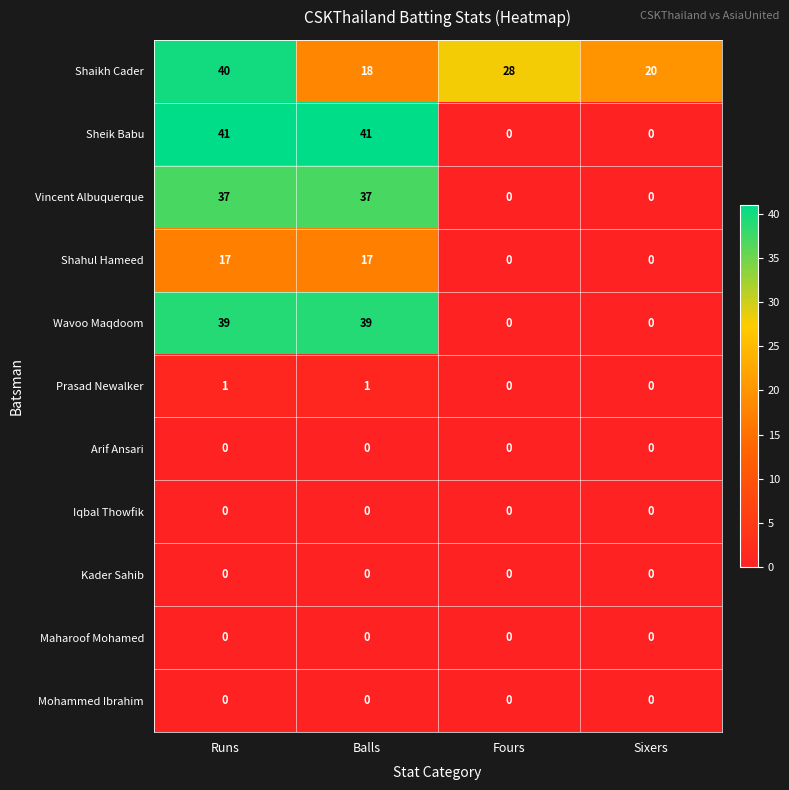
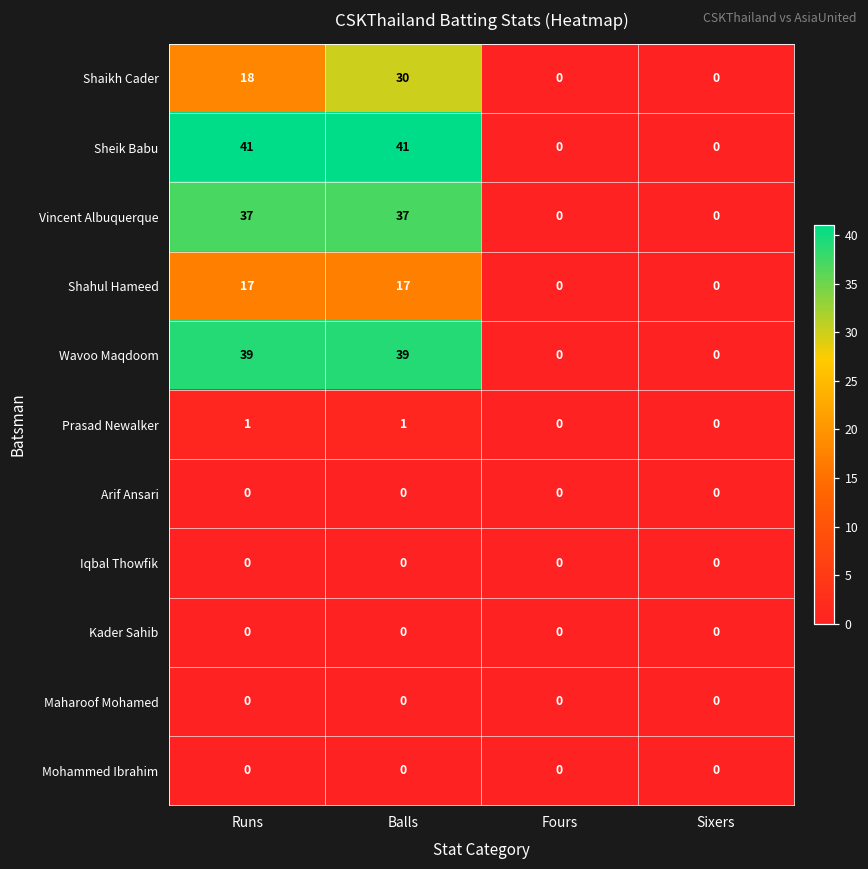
  {
    "Shaikh Cader": {
-     "Runs": 40,
-     "Balls": 18,
-     "Fours": 28,
-     "Sixers": 20
+     "Runs": 18,
+     "Balls": 30,
+     "Fours": 0,
+     "Sixers": 0
    },
    "Sheik Babu": {
      "Runs": 41,
      "Balls": 41,
      "Fours": 0,
      "Sixers": 0
    },
    "Vincent Albuquerque": {
      "Runs": 37,
      "Balls": 37,
      "Fours": 0,
      "Sixers": 0
    },
    "Shahul Hameed": {
      "Runs": 17,
      "Balls": 17,
      "Fours": 0,
      "Sixers": 0
    },
    "Wavoo Maqdoom": {
      "Runs": 39,
      "Balls": 39,
      "Fours": 0,
      "Sixers": 0
    },
    "Prasad Newalker": {
      "Runs": 1,
      "Balls": 1,
      "Fours": 0,
      "Sixers": 0
    },
    "Arif Ansari": {
      "Runs": 0,
      "Balls": 0,
      "Fours": 0,
      "Sixers": 0
    },
    "Iqbal Thowfik": {
      "Runs": 0,
      "Balls": 0,
      "Fours": 0,
      "Sixers": 0
    },
    "Kader Sahib": {
      "Runs": 0,
      "Balls": 0,
      "Fours": 0,
      "Sixers": 0
    },
    "Maharoof Mohamed": {
      "Runs": 0,
      "Balls": 0,
      "Fours": 0,
      "Sixers": 0
    },
    "Mohammed Ibrahim": {
      "Runs": 0,
      "Balls": 0,
      "Fours": 0,
      "Sixers": 0
    }
  }
